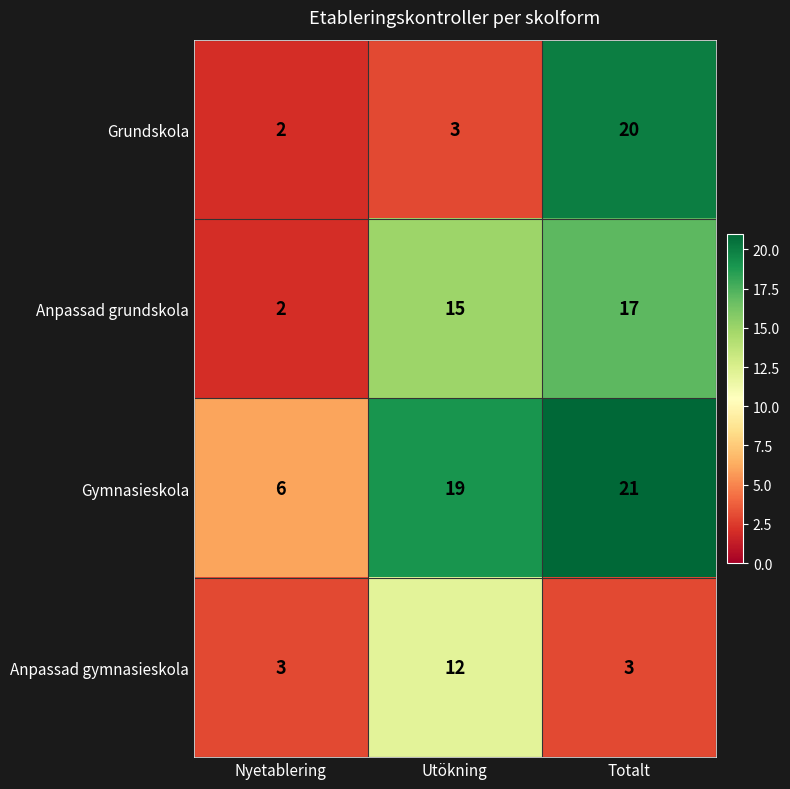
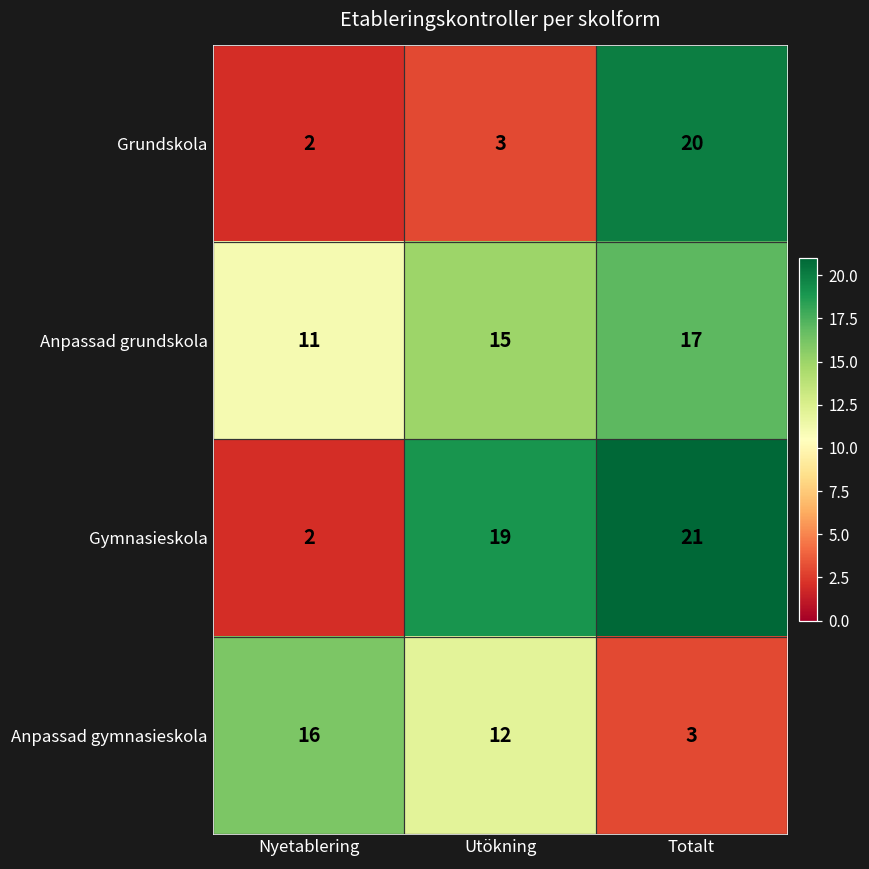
  {
    "Grundskola": {
      "Nyetablering": 2,
      "Utökning": 3,
      "Totalt": 20
    },
    "Anpassad grundskola": {
-     "Nyetablering": 2,
+     "Nyetablering": 11,
      "Utökning": 15,
      "Totalt": 17
    },
    "Gymnasieskola": {
-     "Nyetablering": 6,
+     "Nyetablering": 2,
      "Utökning": 19,
      "Totalt": 21
    },
    "Anpassad gymnasieskola": {
-     "Nyetablering": 3,
+     "Nyetablering": 16,
      "Utökning": 12,
      "Totalt": 3
    }
  }
